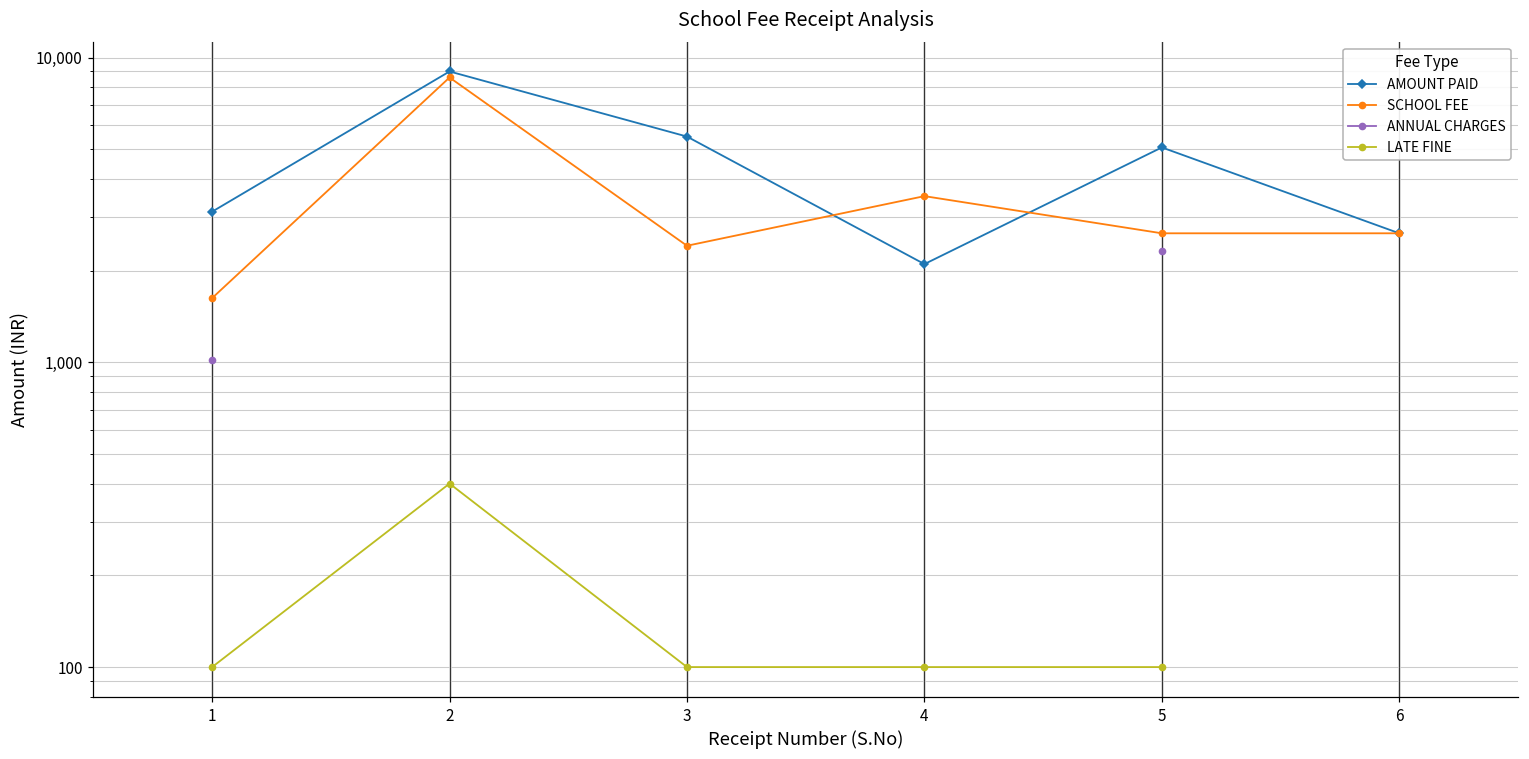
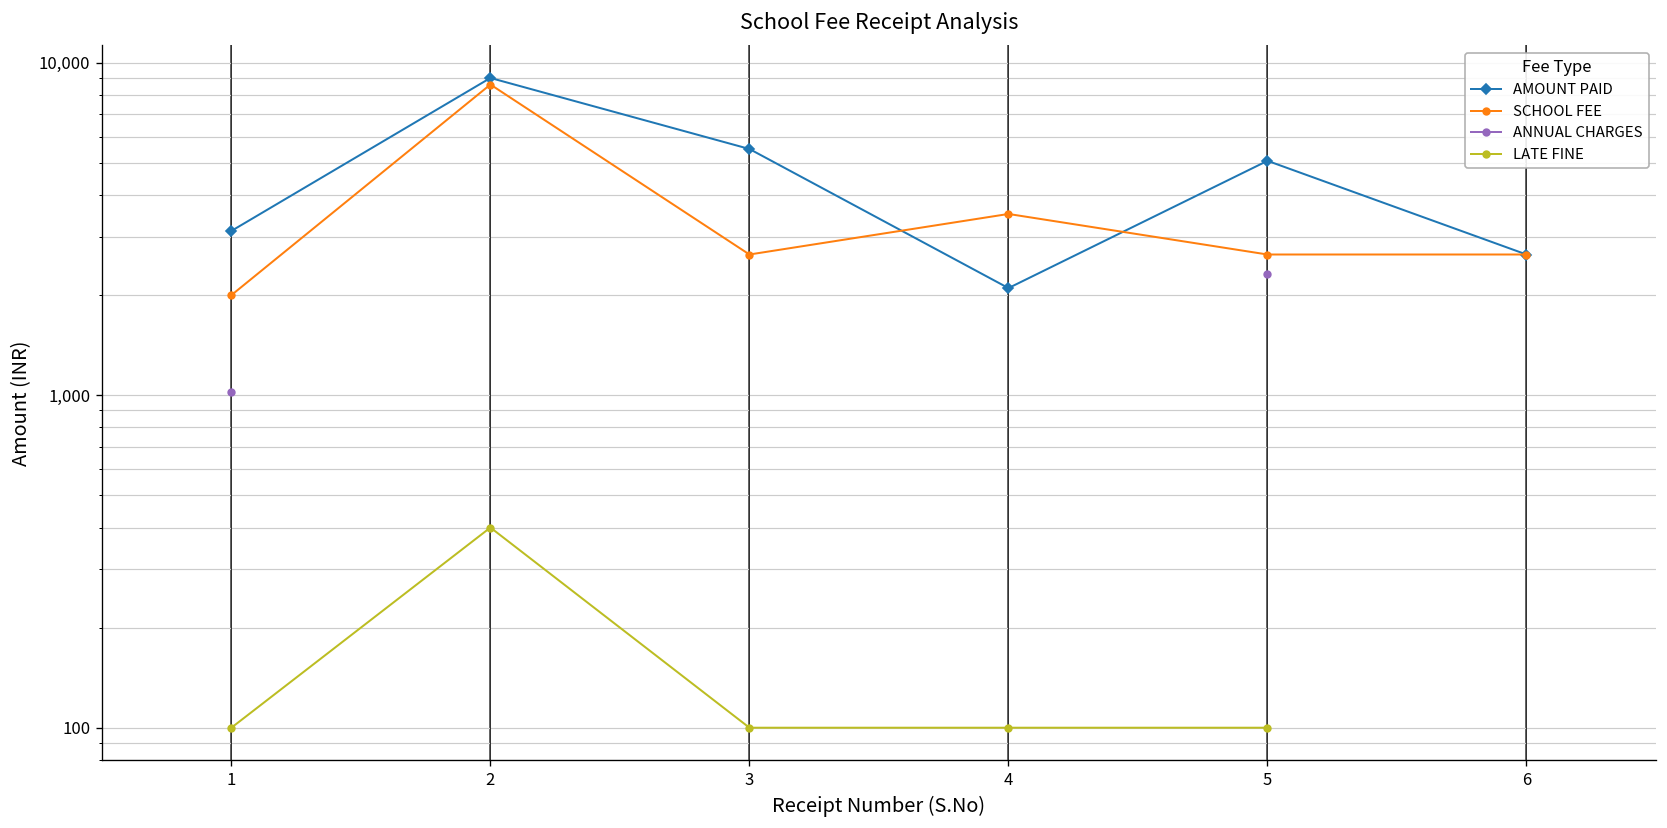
  {
    "AMOUNT PAID": {
      "1": "3,100",
      "2": "9,000",
      "3": "5,500",
      "4": "2,100",
      "5": "5,100"
    },
    "SCHOOL FEE": {
-     "1": "1,600",
+     "1": "2,000",
      "2": "8,600",
-     "3": "2,400",
+     "3": "2,700",
      "4": "3,500",
      "5": "2,700"
    },
    "ANNUAL CHARGES": {
      "1": "1,020",
      "5": "2,300"
    },
    "LATE FINE": {
      "1": "100",
      "2": "400",
      "3": "100",
      "4": "100",
      "5": "100"
    }
  }
